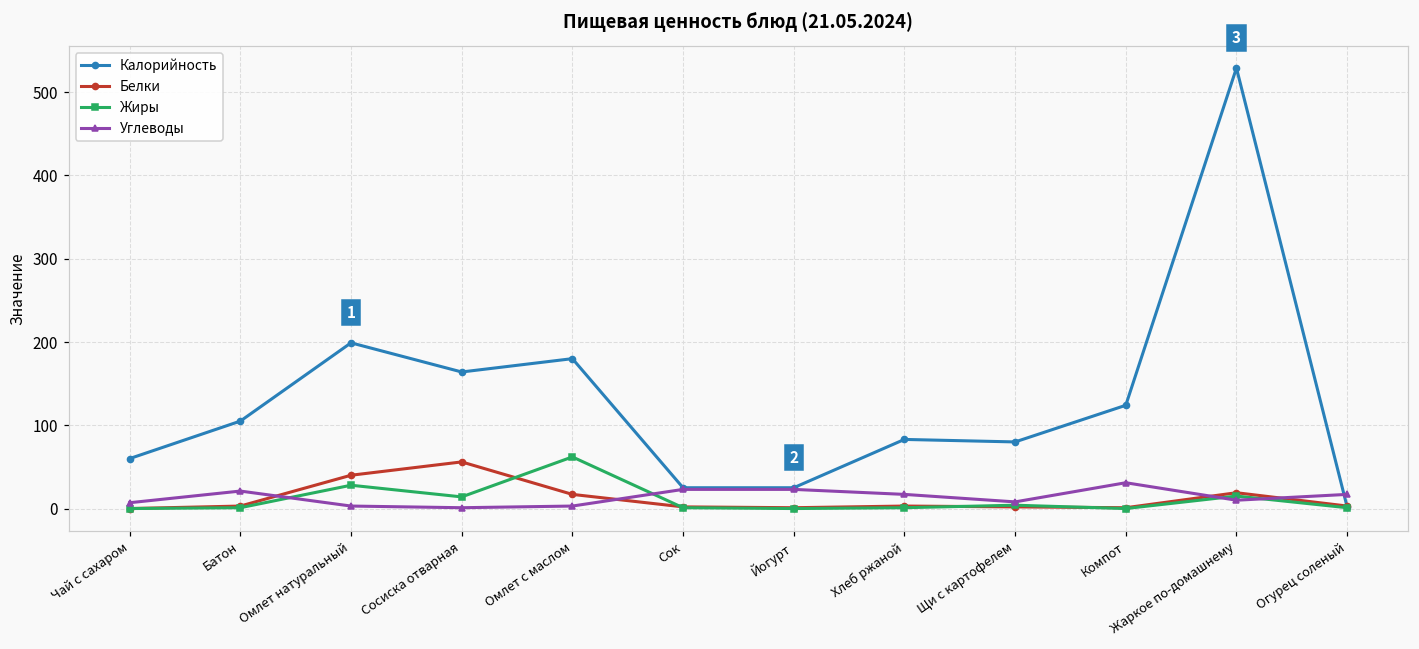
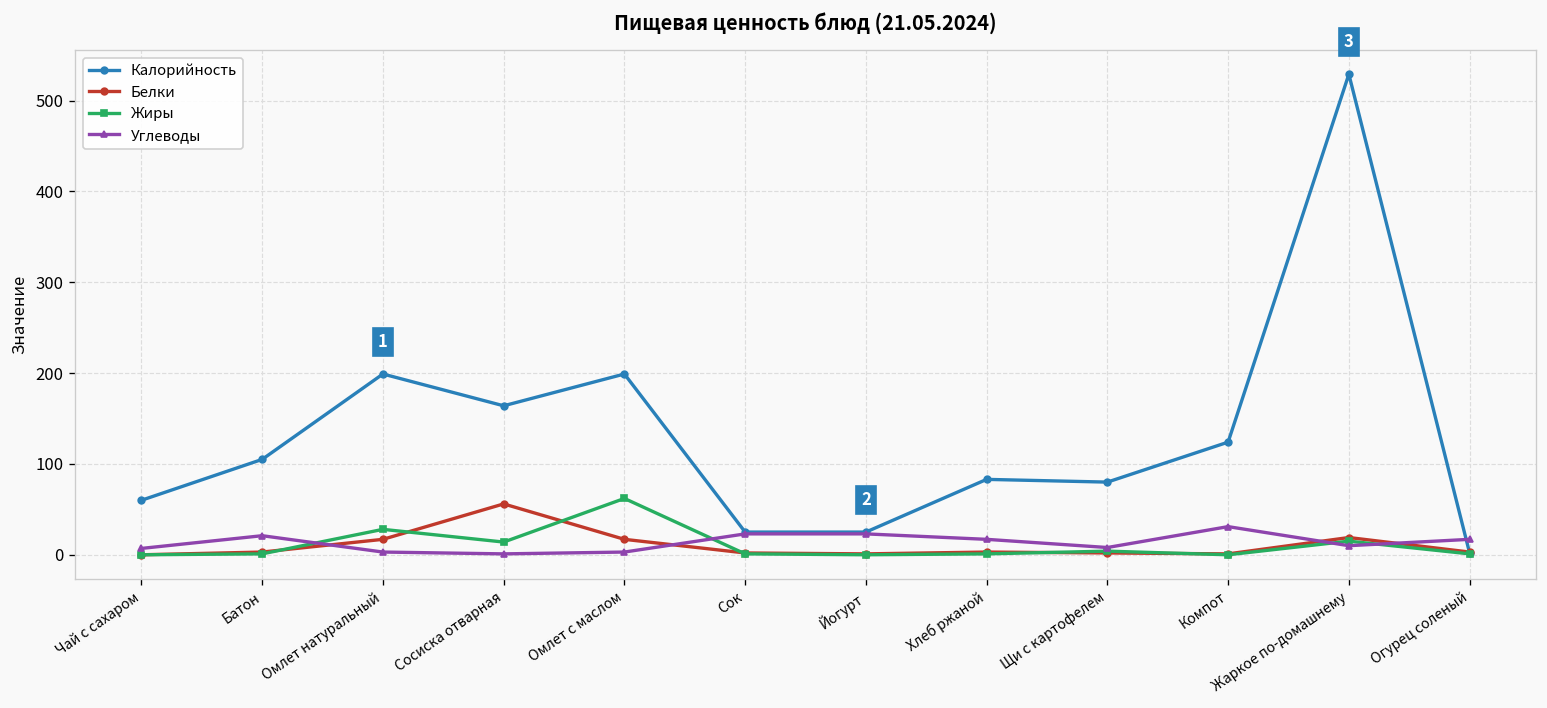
  {
    "Калорийность": {
      "Чай с сахаром": 60,
      "Батон": 110,
      "Сосиска отварная": 160,
-     "Омлет с маслом": 180,
+     "Омлет с маслом": 200,
      "Хлеб ржаной": 80,
      "Щи с картофелем": 80,
      "Компот": 120
    },
    "Белки": {
-     "Омлет натуральный": 40,
+     "Омлет натуральный": 20,
      "Сосиска отварная": 60,
      "Омлет с маслом": 20,
      "Жаркое по-домашнему": 20
    },
    "Жиры": {
      "Омлет натуральный": 30,
      "Сосиска отварная": 10,
      "Омлет с маслом": 60,
      "Жаркое по-домашнему": 20
    },
    "Углеводы": {
      "Чай с сахаром": 10,
      "Батон": 20,
      "Омлет натуральный": 0,
      "Сосиска отварная": 0,
      "Омлет с маслом": 0,
      "Хлеб ржаной": 20,
      "Щи с картофелем": 10,
      "Компот": 30,
      "Жаркое по-домашнему": 10,
      "Огурец соленый": 20
    }
  }
